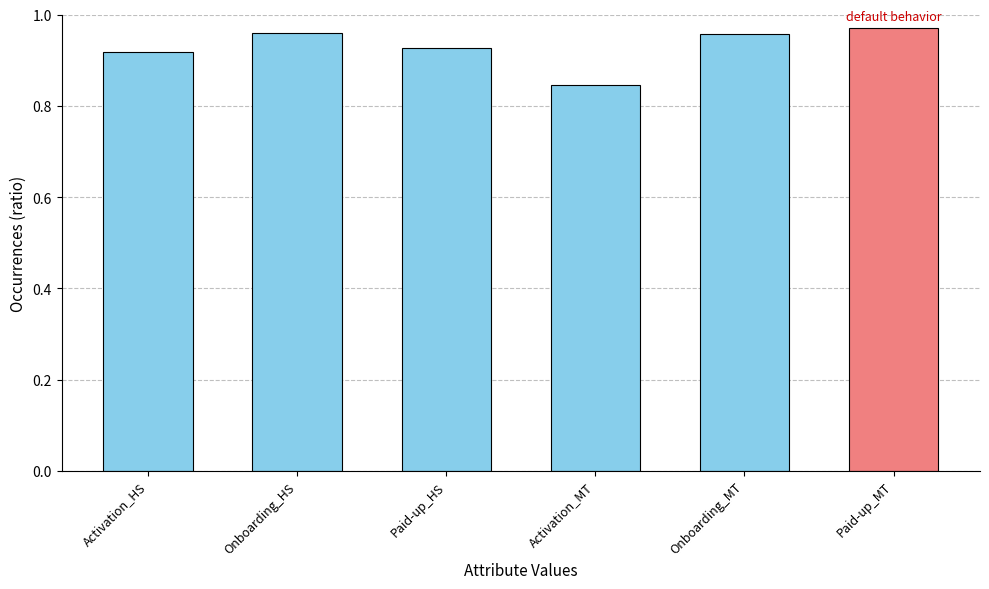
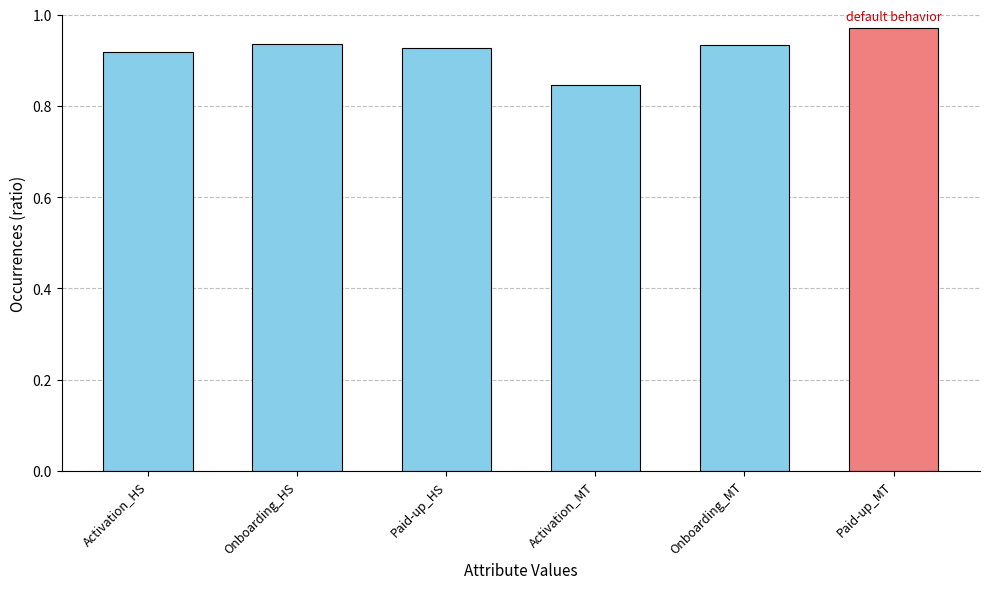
  {
    "Activation_HS": 0.92,
-   "Onboarding_HS": 0.96,
+   "Onboarding_HS": 0.93,
    "Paid-up_HS": 0.93,
    "Activation_MT": 0.85,
-   "Onboarding_MT": 0.96,
+   "Onboarding_MT": 0.93,
    "Paid-up_MT": 0.97
  }
